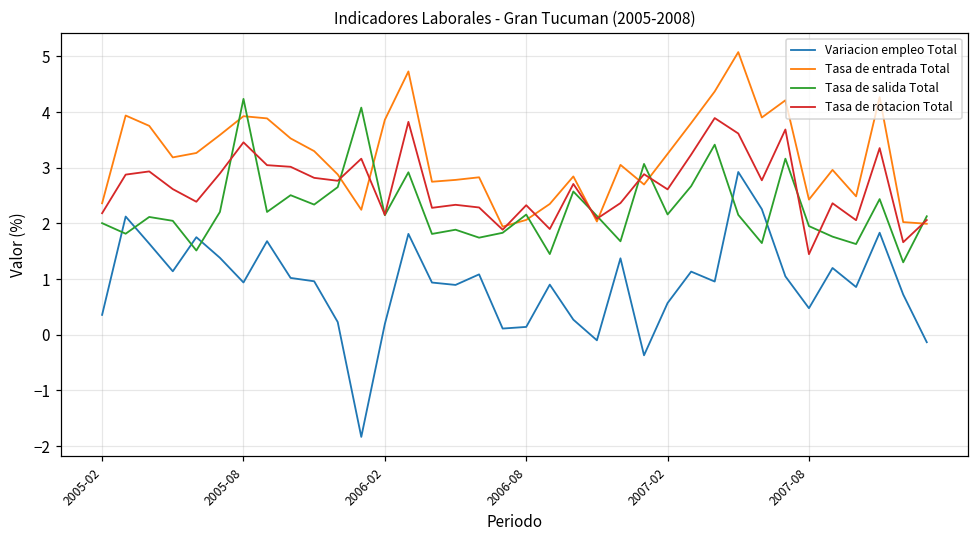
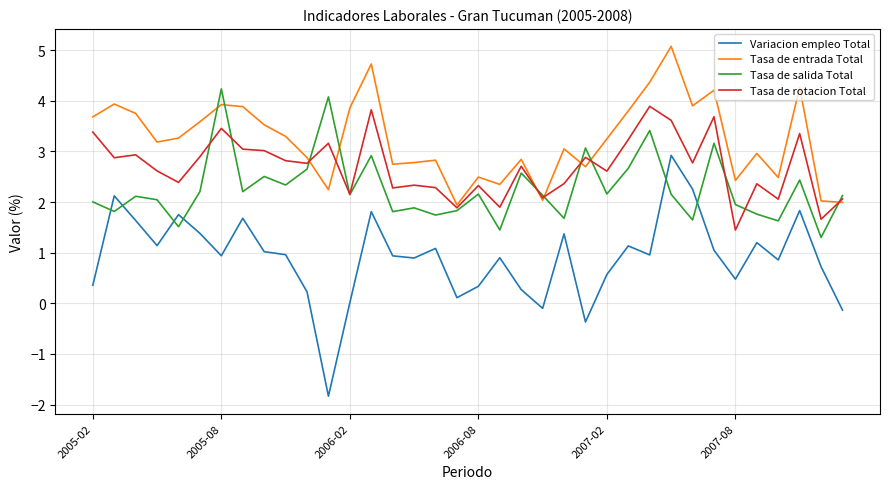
  {
    "Variacion empleo Total": {
      "2005-02": 0.4,
      "2005-08": 0.9,
-     "2006-02": 0.2,
-     "2006-08": 0.1,
+     "2006-02": 0.0,
+     "2006-08": 0.3,
      "2007-02": 0.6,
      "2007-08": 0.5
    },
    "Tasa de entrada Total": {
-     "2005-02": 2.4,
+     "2005-02": 3.7,
      "2005-08": 3.9,
      "2006-02": 3.9,
-     "2006-08": 2.1,
+     "2006-08": 2.5,
      "2007-02": 3.2,
      "2007-08": 2.4
    },
    "Tasa de salida Total": {
      "2005-02": 2.0,
      "2005-08": 4.2,
      "2006-08": 2.2,
      "2007-02": 2.2,
      "2007-08": 2.0
    },
    "Tasa de rotacion Total": {
-     "2005-02": 2.2,
+     "2005-02": 3.4,
      "2005-08": 3.5,
      "2006-08": 2.3,
      "2007-02": 2.6,
      "2007-08": 1.4
    }
  }
